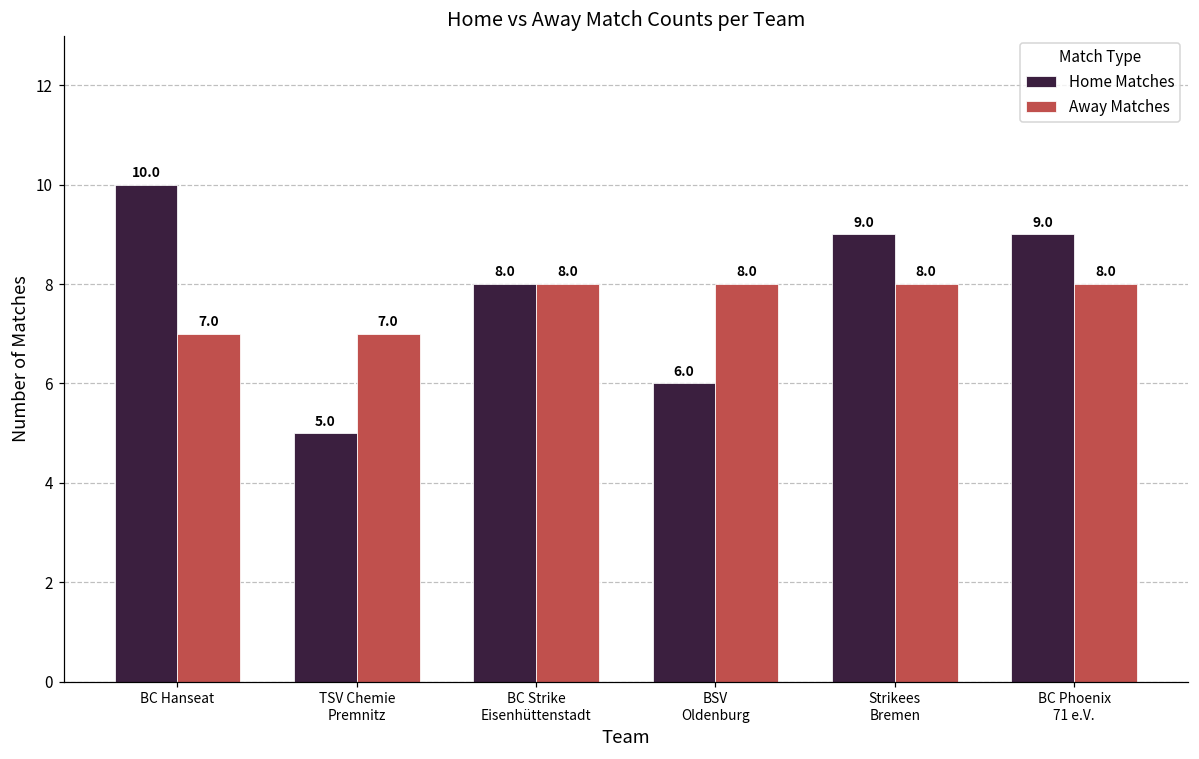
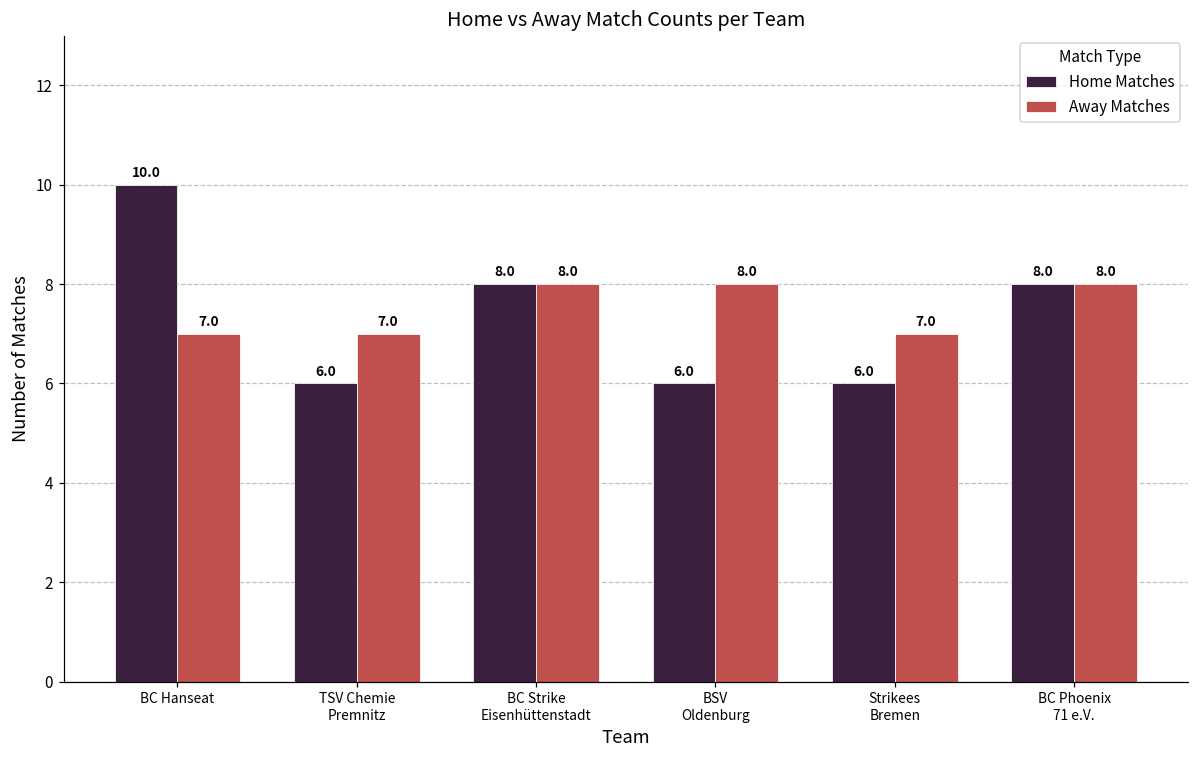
  {
    "Home Matches": {
      "BC Hanseat": 10.0,
-     "TSV Chemie Premnitz": 5.0,
+     "TSV Chemie Premnitz": 6.0,
      "BC Strike Eisenhüttenstadt": 8.0,
      "BSV Oldenburg": 6.0,
-     "Strikees Bremen": 9.0,
-     "BC Phoenix 71 e.V.": 9.0
+     "Strikees Bremen": 6.0,
+     "BC Phoenix 71 e.V.": 8.0
    },
    "Away Matches": {
      "BC Hanseat": 7.0,
      "TSV Chemie Premnitz": 7.0,
      "BC Strike Eisenhüttenstadt": 8.0,
      "BSV Oldenburg": 8.0,
-     "Strikees Bremen": 8.0,
+     "Strikees Bremen": 7.0,
      "BC Phoenix 71 e.V.": 8.0
    }
  }
